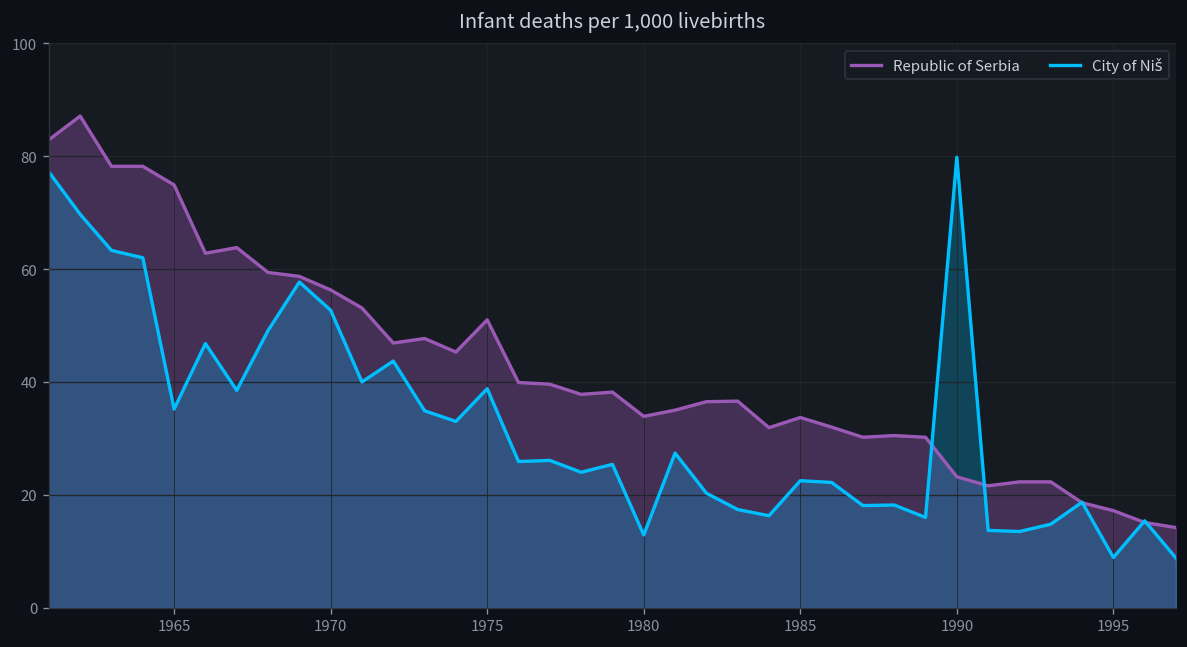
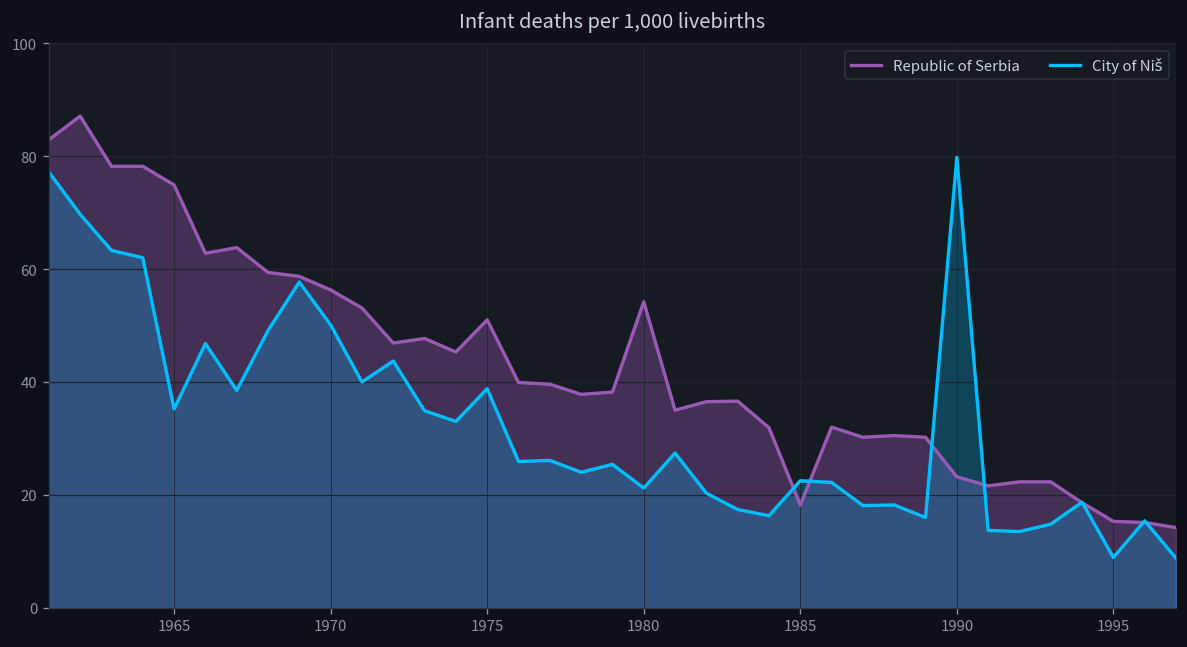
  {
    "Republic of Serbia": {
      "1965": 75,
      "1970": 56,
      "1975": 51,
-     "1980": 34,
-     "1985": 34,
+     "1980": 54,
+     "1985": 18,
      "1990": 23,
-     "1995": 17
+     "1995": 15
    },
    "City of Niš": {
      "1965": 35,
-     "1970": 53,
+     "1970": 50,
      "1975": 39,
-     "1980": 13,
+     "1980": 21,
      "1985": 23,
      "1990": 80,
      "1995": 9
    }
  }
